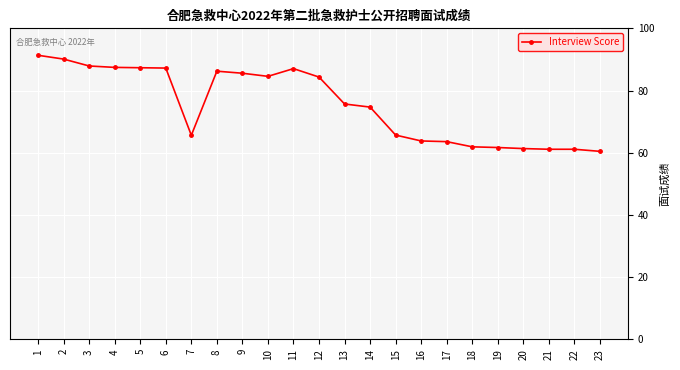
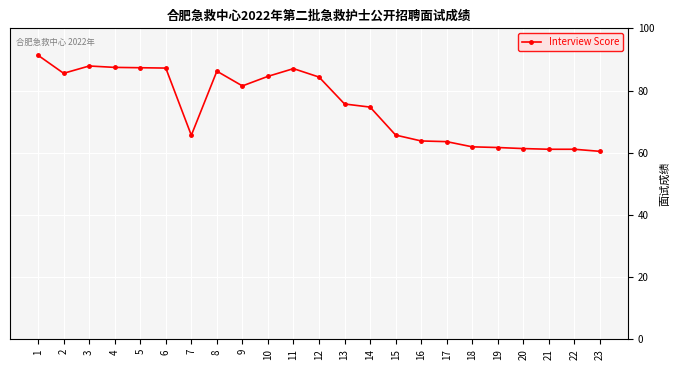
  {
-   "2": 90,
+   "2": 86,
    "3": 88,
    "4": 87,
    "5": 87,
    "6": 87,
    "7": 66,
    "8": 86,
-   "9": 86,
+   "9": 81,
    "10": 85,
    "11": 87,
    "12": 84,
    "13": 76,
    "14": 75,
    "15": 66,
    "16": 64,
    "17": 64,
    "18": 62,
    "19": 62,
    "20": 61,
    "21": 61,
    "22": 61,
    "23": 60
  }
